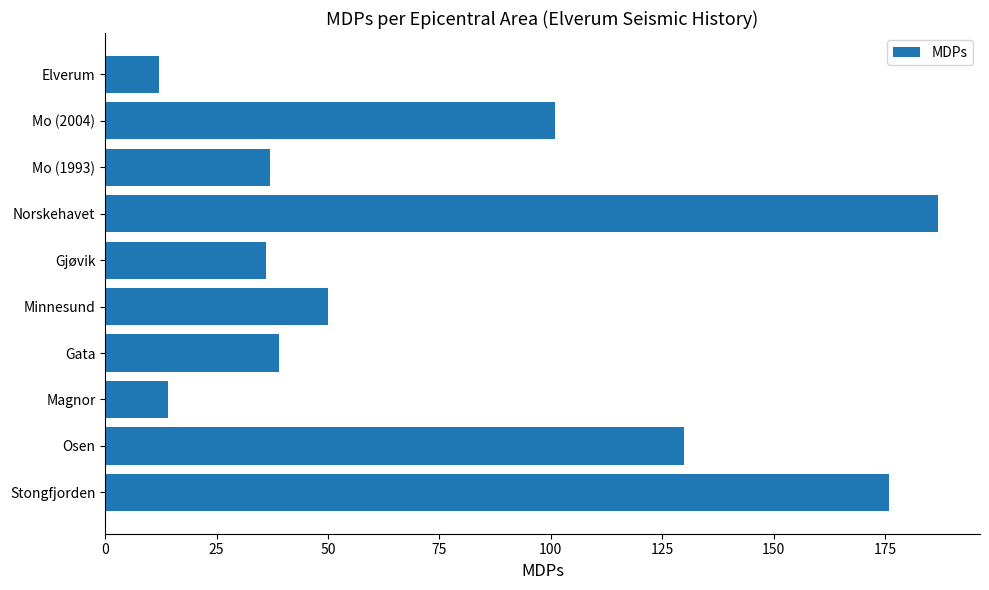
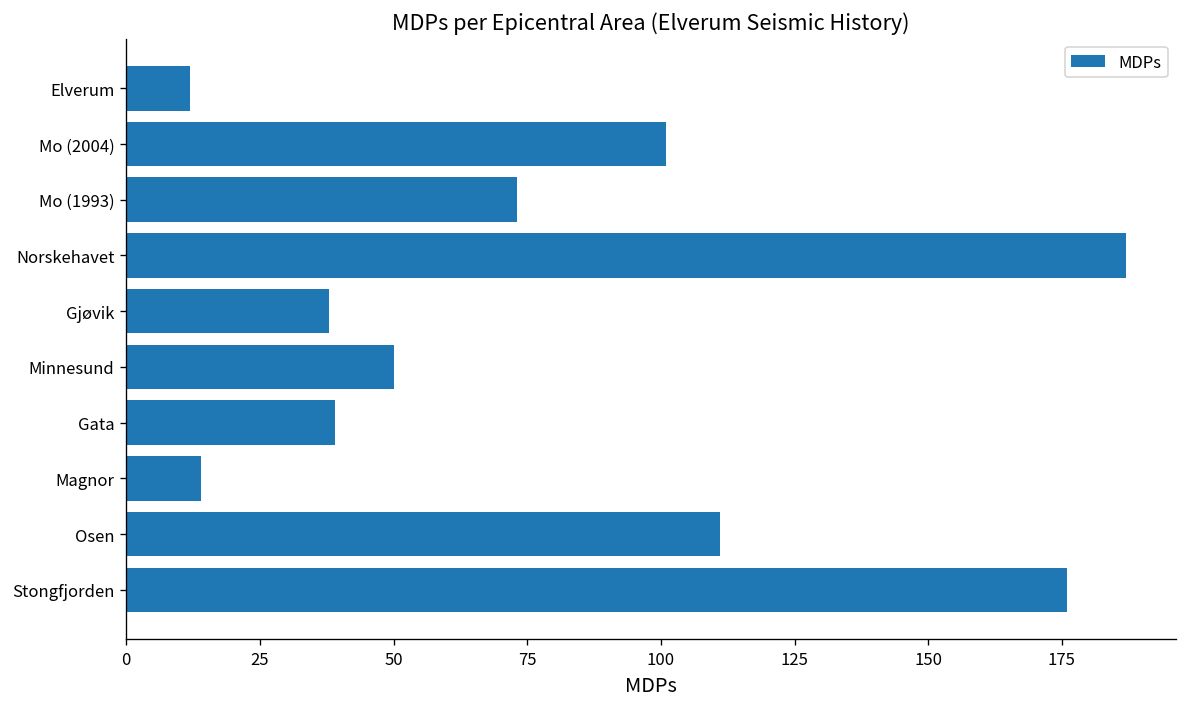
  {
    "Elverum": 12,
    "Mo (2004)": 101,
-   "Mo (1993)": 37,
+   "Mo (1993)": 73,
    "Norskehavet": 187,
-   "Gjøvik": 36,
+   "Gjøvik": 38,
    "Minnesund": 50,
    "Gata": 39,
    "Magnor": 14,
-   "Osen": 130,
+   "Osen": 111,
    "Stongfjorden": 176
  }
